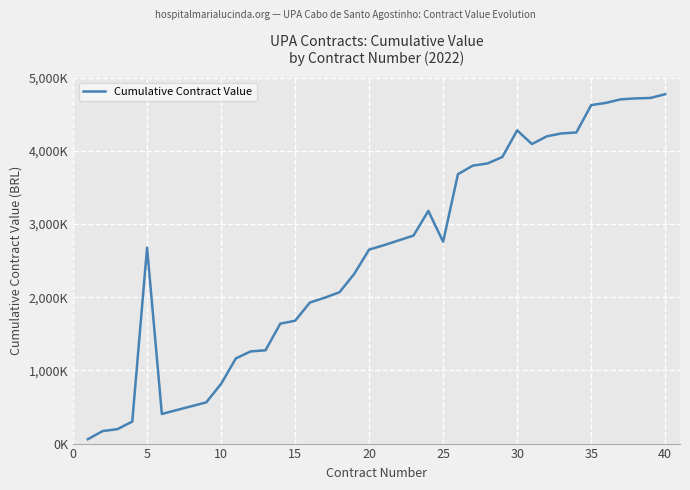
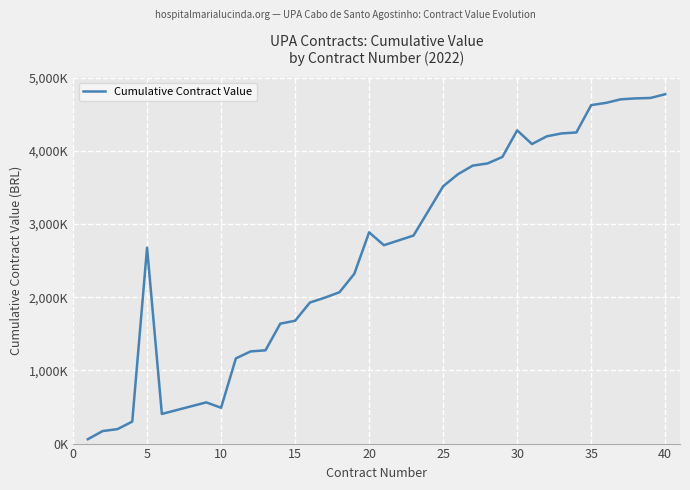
  {
    "5": "2,700,000",
-   "10": "800,000",
+   "10": "500,000",
    "15": "1,700,000",
-   "20": "2,700,000",
-   "25": "2,800,000",
+   "20": "2,900,000",
+   "25": "3,500,000",
    "30": "4,300,000",
    "35": "4,600,000",
    "40": "4,800,000"
  }
